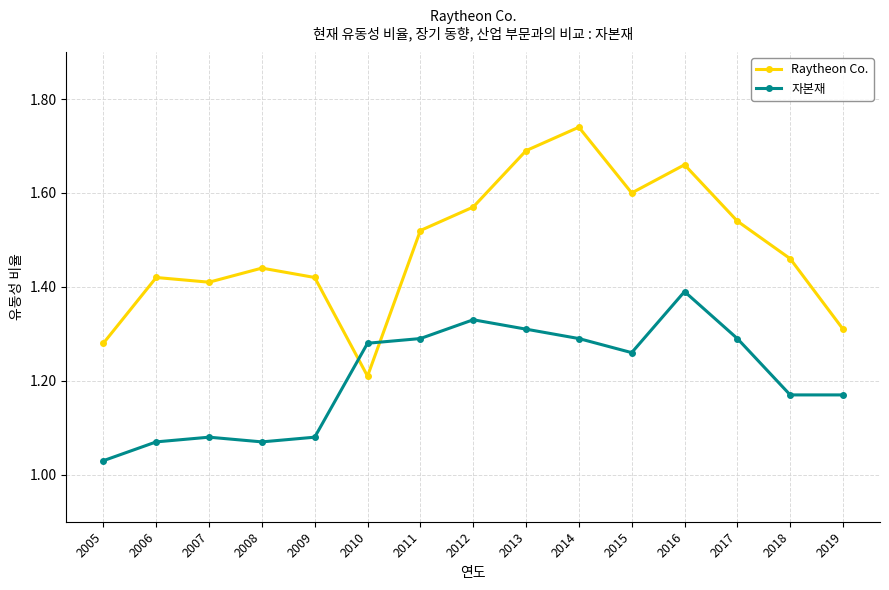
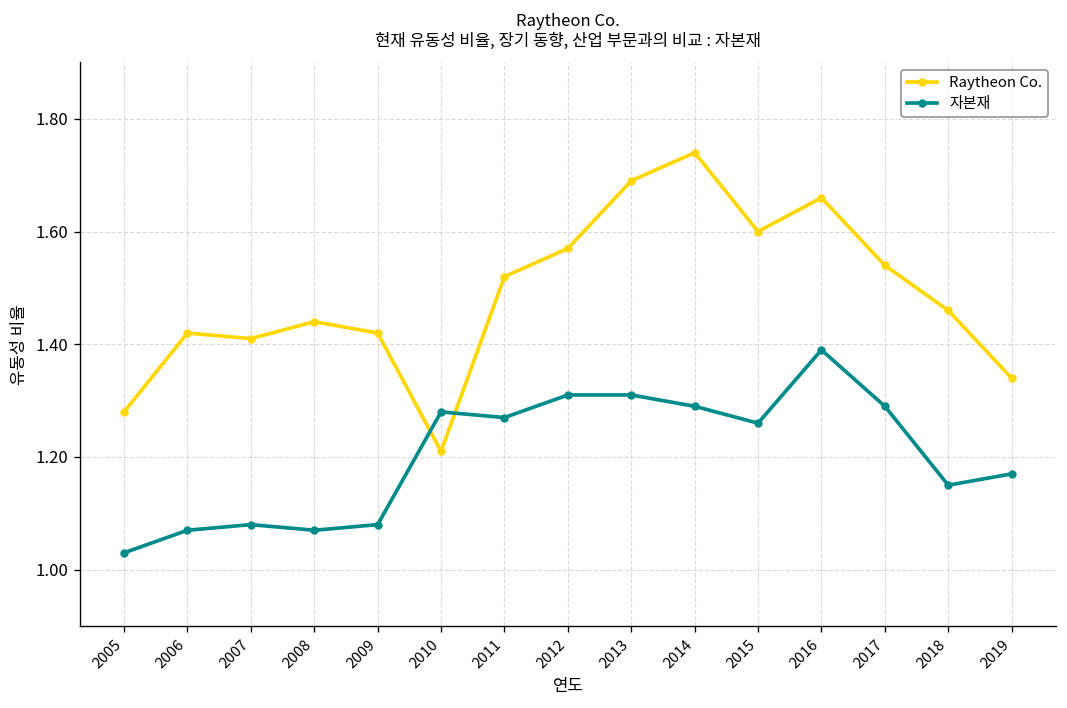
  {
    "Raytheon Co.": {
      "2005": 1.28,
      "2006": 1.42,
      "2007": 1.41,
      "2008": 1.44,
      "2009": 1.42,
      "2010": 1.21,
      "2011": 1.52,
      "2012": 1.57,
      "2013": 1.69,
      "2014": 1.74,
      "2015": 1.60,
      "2016": 1.66,
      "2017": 1.54,
      "2018": 1.46,
-     "2019": 1.31
+     "2019": 1.34
    },
    "자본재": {
      "2005": 1.03,
      "2006": 1.07,
      "2007": 1.08,
      "2008": 1.07,
      "2009": 1.08,
      "2010": 1.28,
-     "2011": 1.29,
-     "2012": 1.33,
+     "2011": 1.27,
+     "2012": 1.31,
      "2013": 1.31,
      "2014": 1.29,
      "2015": 1.26,
      "2016": 1.39,
      "2017": 1.29,
-     "2018": 1.17,
+     "2018": 1.15,
      "2019": 1.17
    }
  }
